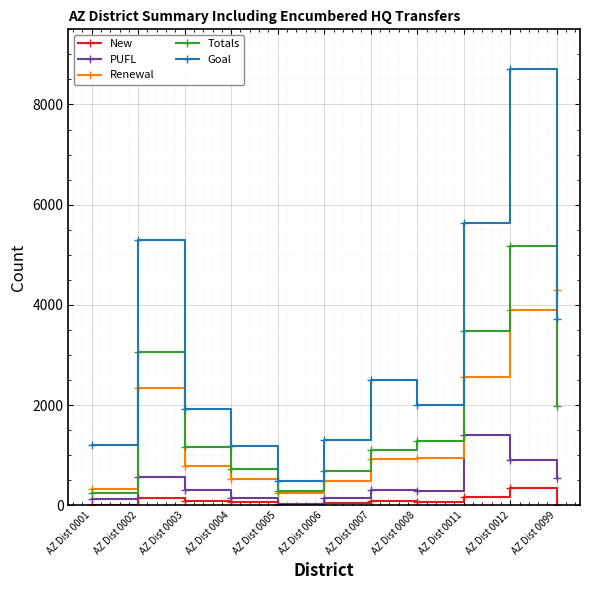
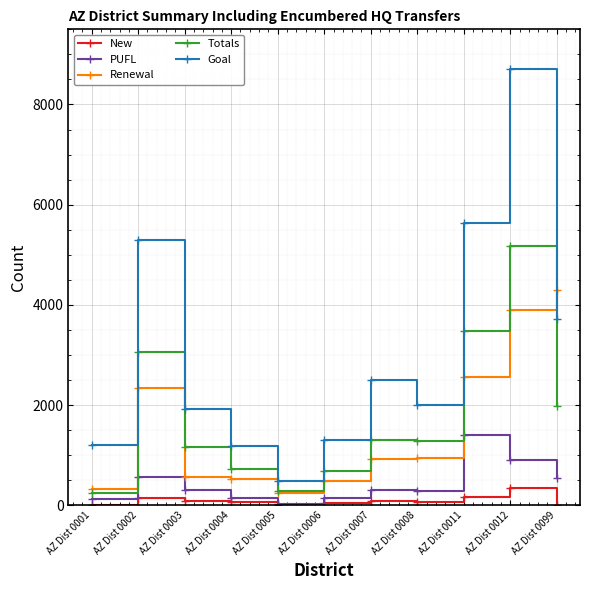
  {
    "New": {
      "AZ Dist 0001": 0,
      "AZ Dist 0002": 100,
      "AZ Dist 0003": 100,
      "AZ Dist 0004": 100,
      "AZ Dist 0006": 100,
      "AZ Dist 0007": 100,
      "AZ Dist 0008": 100,
      "AZ Dist 0011": 200,
      "AZ Dist 0012": 300,
      "AZ Dist 0099": 0
    },
    "PUFL": {
      "AZ Dist 0001": 100,
      "AZ Dist 0002": 600,
      "AZ Dist 0003": 300,
      "AZ Dist 0004": 100,
      "AZ Dist 0006": 100,
      "AZ Dist 0007": 300,
      "AZ Dist 0008": 300,
      "AZ Dist 0011": 1400,
      "AZ Dist 0012": 900,
      "AZ Dist 0099": 500
    },
    "Renewal": {
      "AZ Dist 0001": 300,
      "AZ Dist 0002": 2300,
-     "AZ Dist 0003": 800,
+     "AZ Dist 0003": 600,
      "AZ Dist 0004": 500,
      "AZ Dist 0006": 500,
      "AZ Dist 0007": 900,
      "AZ Dist 0008": 900,
      "AZ Dist 0011": 2600,
      "AZ Dist 0012": 3900,
      "AZ Dist 0099": 4300
    },
    "Totals": {
      "AZ Dist 0001": 200,
      "AZ Dist 0002": 3100,
      "AZ Dist 0003": 1200,
      "AZ Dist 0004": 700,
      "AZ Dist 0006": 700,
-     "AZ Dist 0007": 1100,
+     "AZ Dist 0007": 1300,
      "AZ Dist 0008": 1300,
      "AZ Dist 0011": 3500,
      "AZ Dist 0012": 5200,
      "AZ Dist 0099": 2000
    },
    "Goal": {
      "AZ Dist 0001": 1200,
      "AZ Dist 0002": 5300,
      "AZ Dist 0003": 1900,
      "AZ Dist 0004": 1200,
      "AZ Dist 0005": 500,
      "AZ Dist 0006": 1300,
      "AZ Dist 0007": 2500,
      "AZ Dist 0008": 2000,
      "AZ Dist 0011": 5600,
      "AZ Dist 0012": 8700,
      "AZ Dist 0099": 3700
    }
  }
